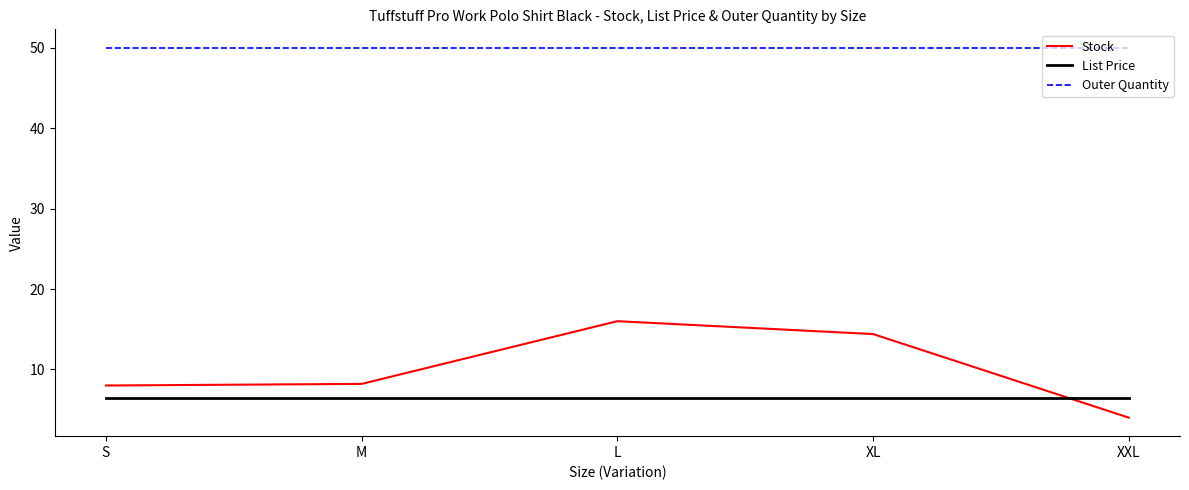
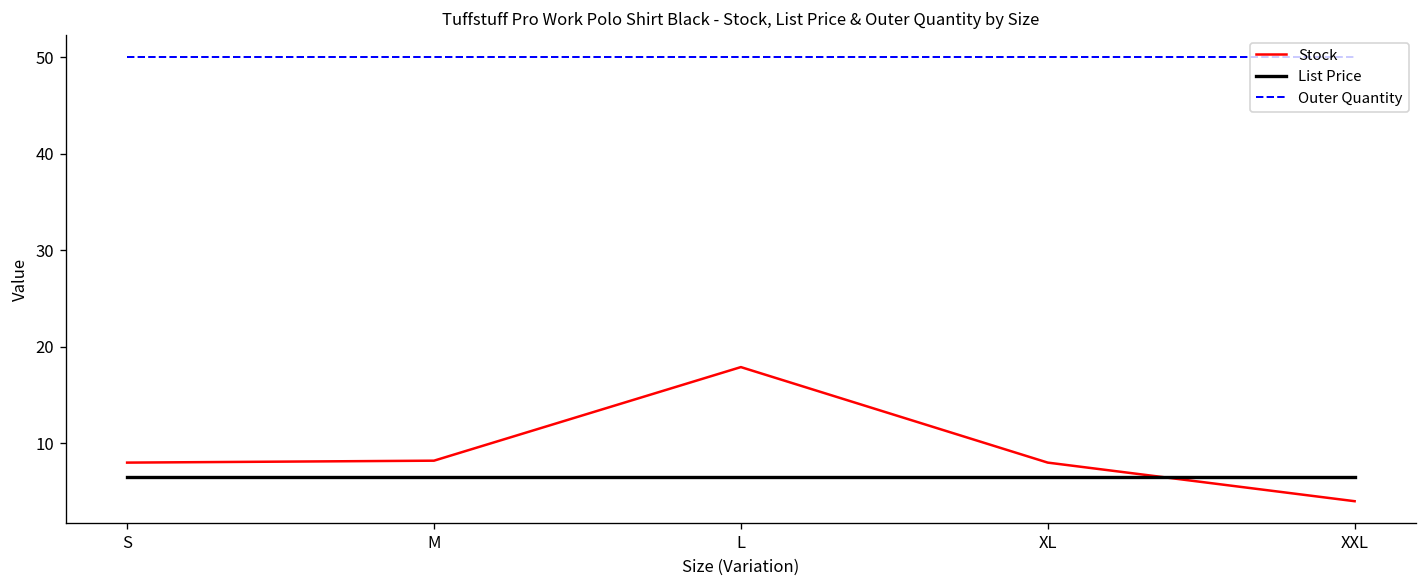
  {
    "Stock": {
      "S": 8,
      "M": 8,
-     "L": 16,
-     "XL": 14,
+     "L": 18,
+     "XL": 8,
      "XXL": 4
    },
    "List Price": {
      "S": 7,
      "M": 7,
      "L": 7,
      "XL": 7,
      "XXL": 7
    },
    "Outer Quantity": {
      "S": 50,
      "M": 50,
      "L": 50,
      "XL": 50
    }
  }
